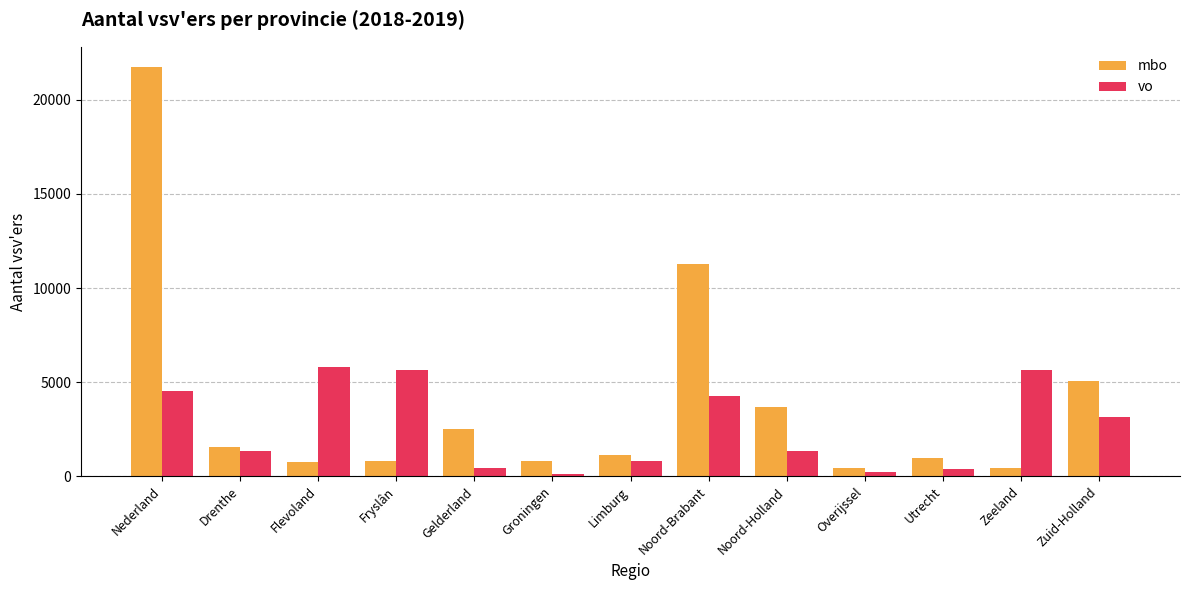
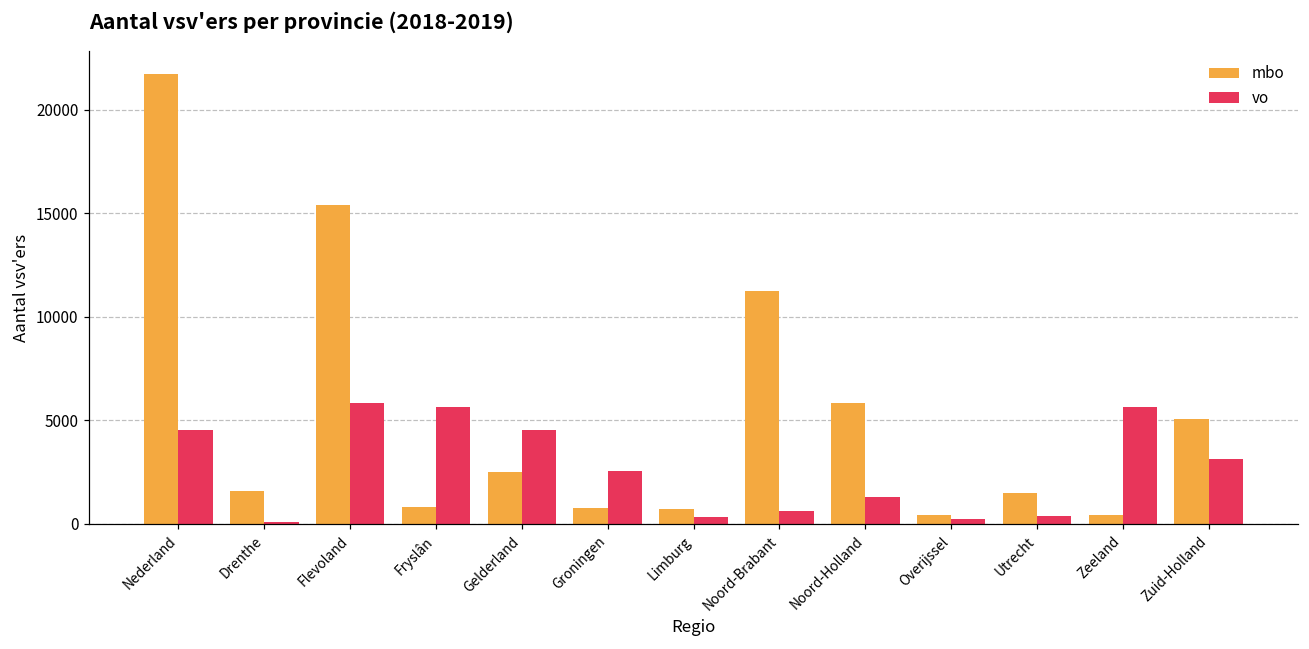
  {
    "mbo": {
      "Nederland": 21700,
      "Drenthe": 1600,
-     "Flevoland": 700,
+     "Flevoland": 15400,
      "Fryslân": 800,
      "Gelderland": 2500,
      "Groningen": 800,
-     "Limburg": 1100,
+     "Limburg": 700,
      "Noord-Brabant": 11300,
-     "Noord-Holland": 3700,
+     "Noord-Holland": 5800,
      "Overijssel": 400,
-     "Utrecht": 1000,
+     "Utrecht": 1500,
      "Zeeland": 400,
      "Zuid-Holland": 5100
    },
    "vo": {
      "Nederland": 4500,
-     "Drenthe": 1300,
+     "Drenthe": 100,
      "Flevoland": 5800,
      "Fryslân": 5600,
-     "Gelderland": 500,
-     "Groningen": 100,
-     "Limburg": 800,
-     "Noord-Brabant": 4300,
+     "Gelderland": 4500,
+     "Groningen": 2500,
+     "Limburg": 300,
+     "Noord-Brabant": 600,
      "Noord-Holland": 1300,
      "Overijssel": 200,
      "Utrecht": 400,
      "Zeeland": 5600,
      "Zuid-Holland": 3100
    }
  }
